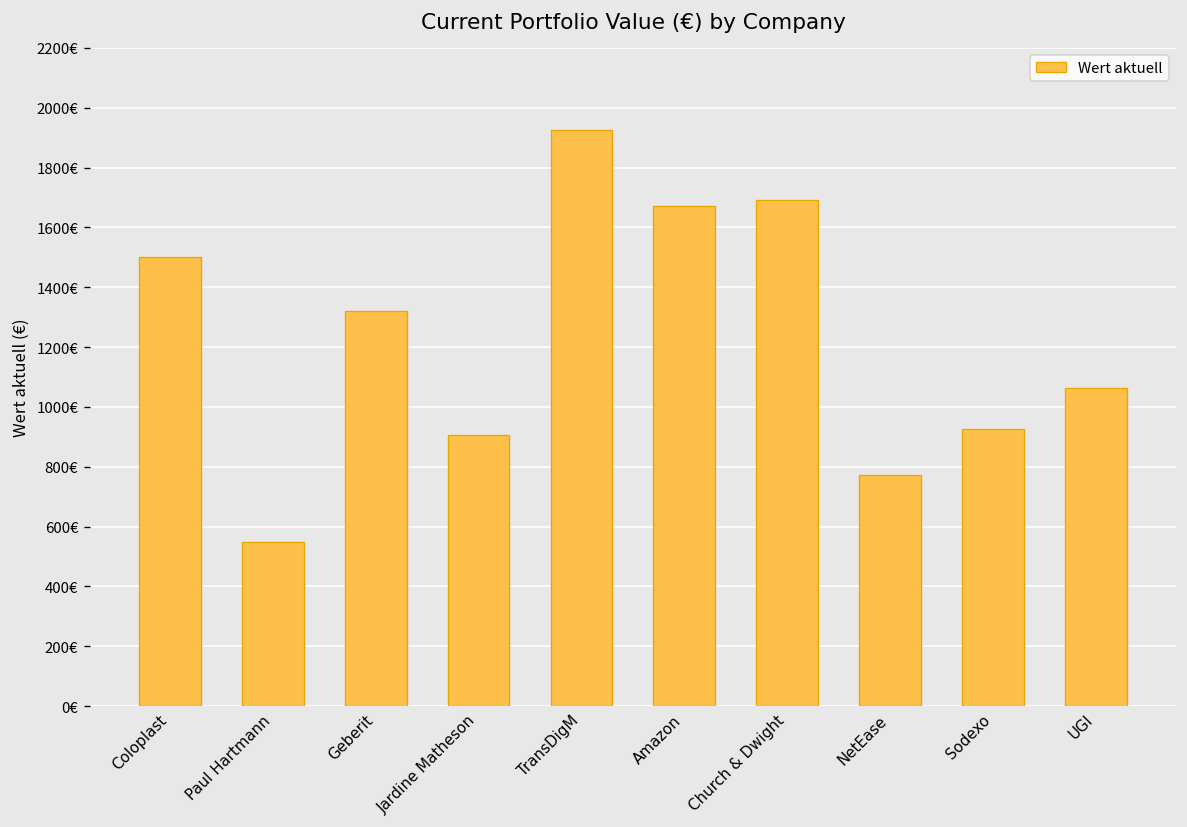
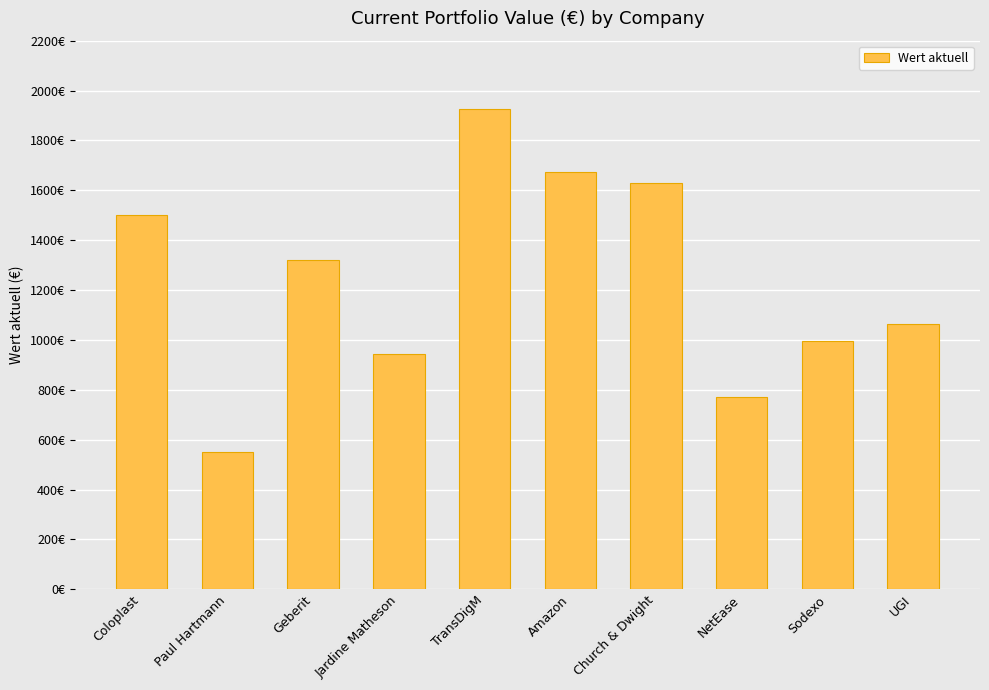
  {
    "Coloplast": "1500€",
    "Paul Hartmann": "550€",
    "Geberit": "1320€",
-   "Jardine Matheson": "910€",
+   "Jardine Matheson": "940€",
    "TransDigM": "1920€",
    "Amazon": "1670€",
-   "Church & Dwight": "1690€",
+   "Church & Dwight": "1630€",
    "NetEase": "770€",
-   "Sodexo": "930€",
+   "Sodexo": "1000€",
    "UGI": "1060€"
  }
